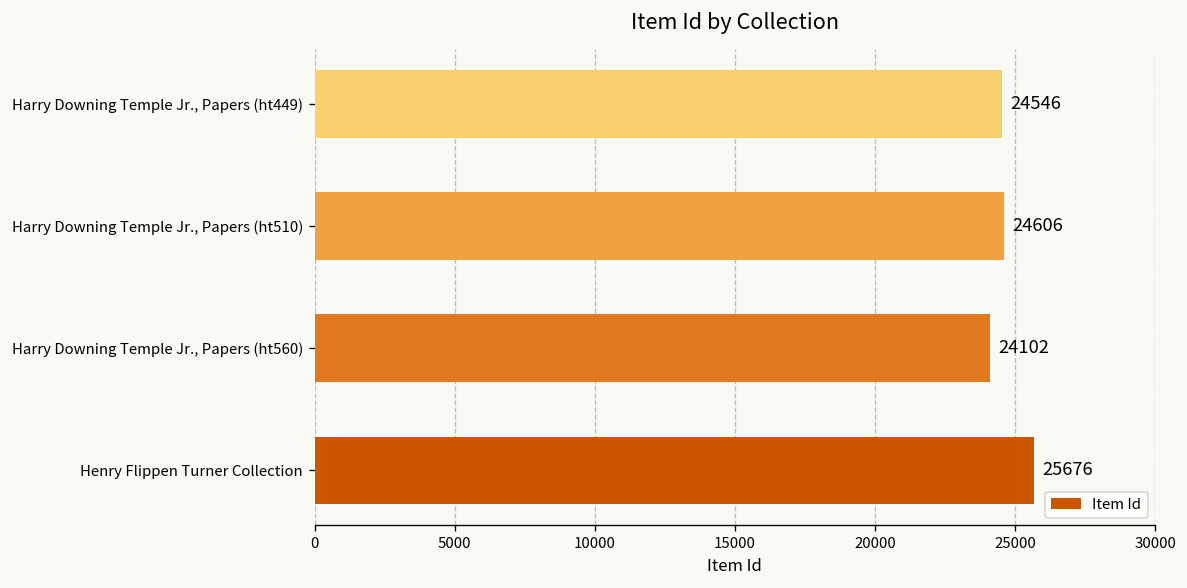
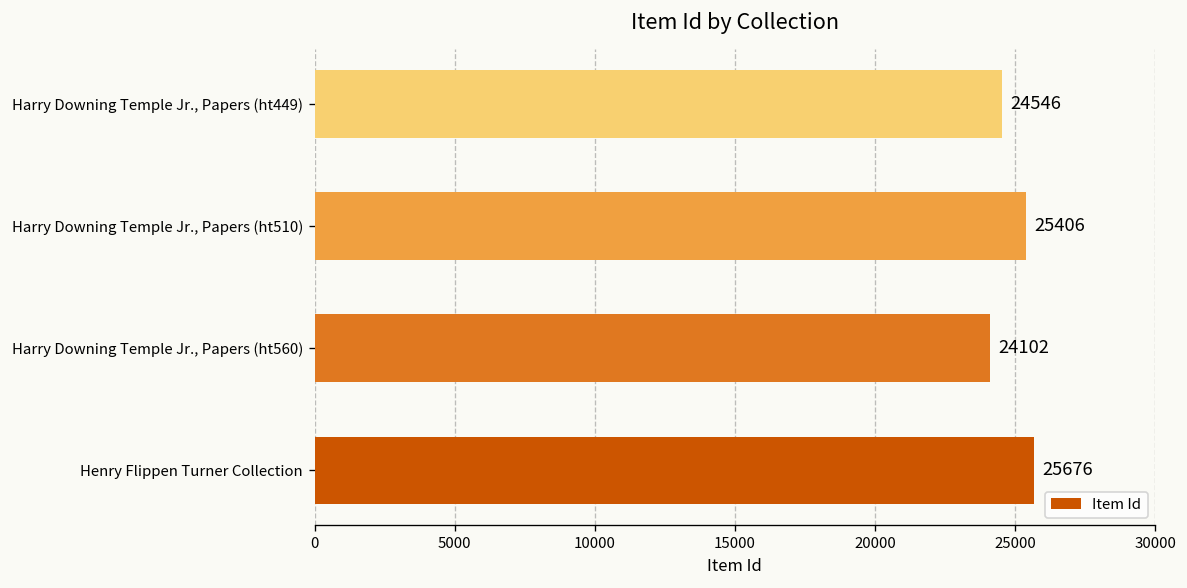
  {
    "Harry Downing Temple Jr., Papers (ht449)": 24546,
-   "Harry Downing Temple Jr., Papers (ht510)": 24606,
+   "Harry Downing Temple Jr., Papers (ht510)": 25406,
    "Harry Downing Temple Jr., Papers (ht560)": 24102,
    "Henry Flippen Turner Collection": 25676
  }
